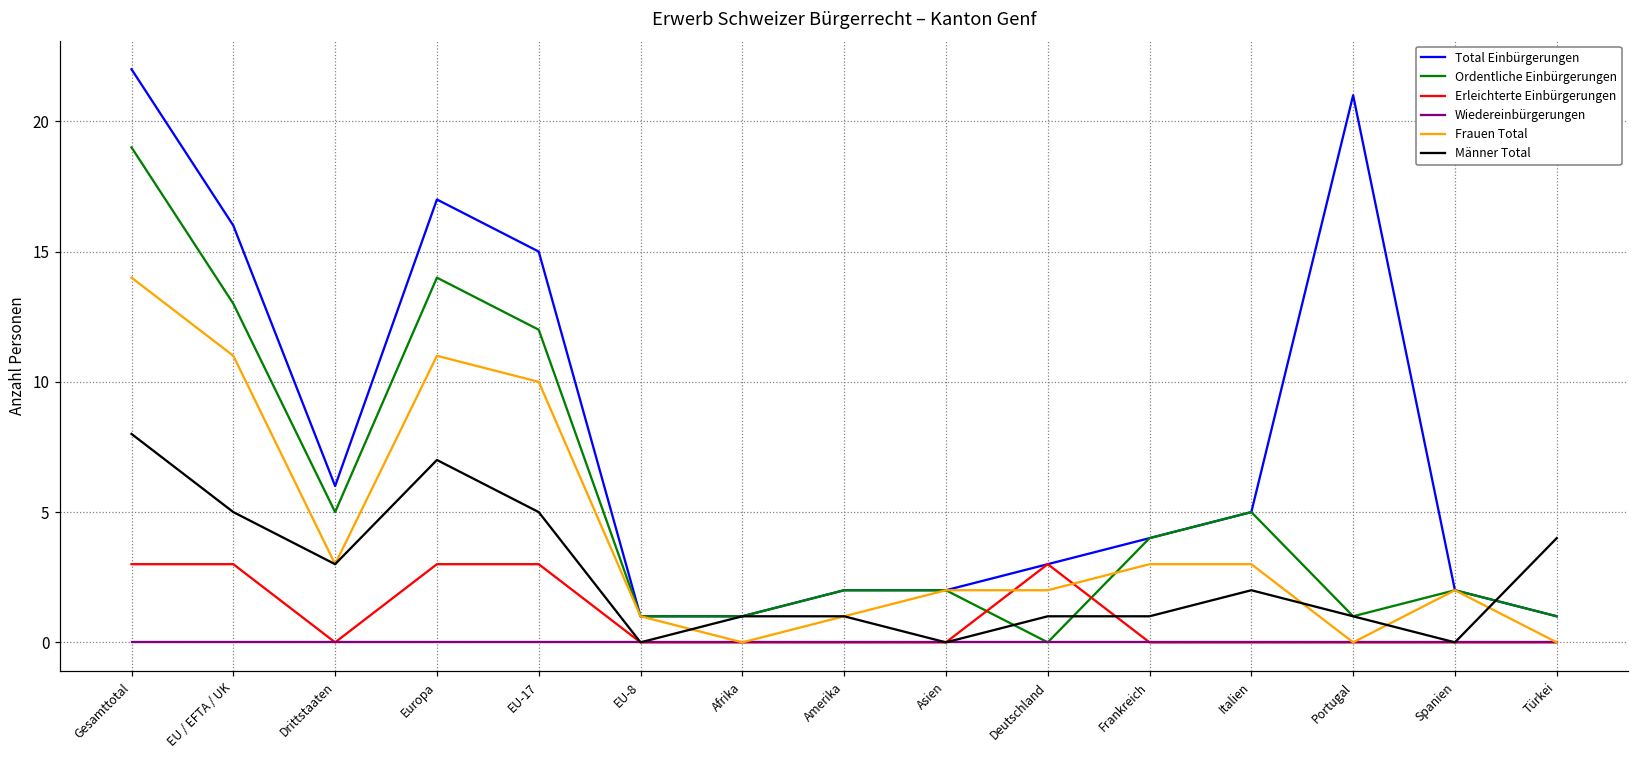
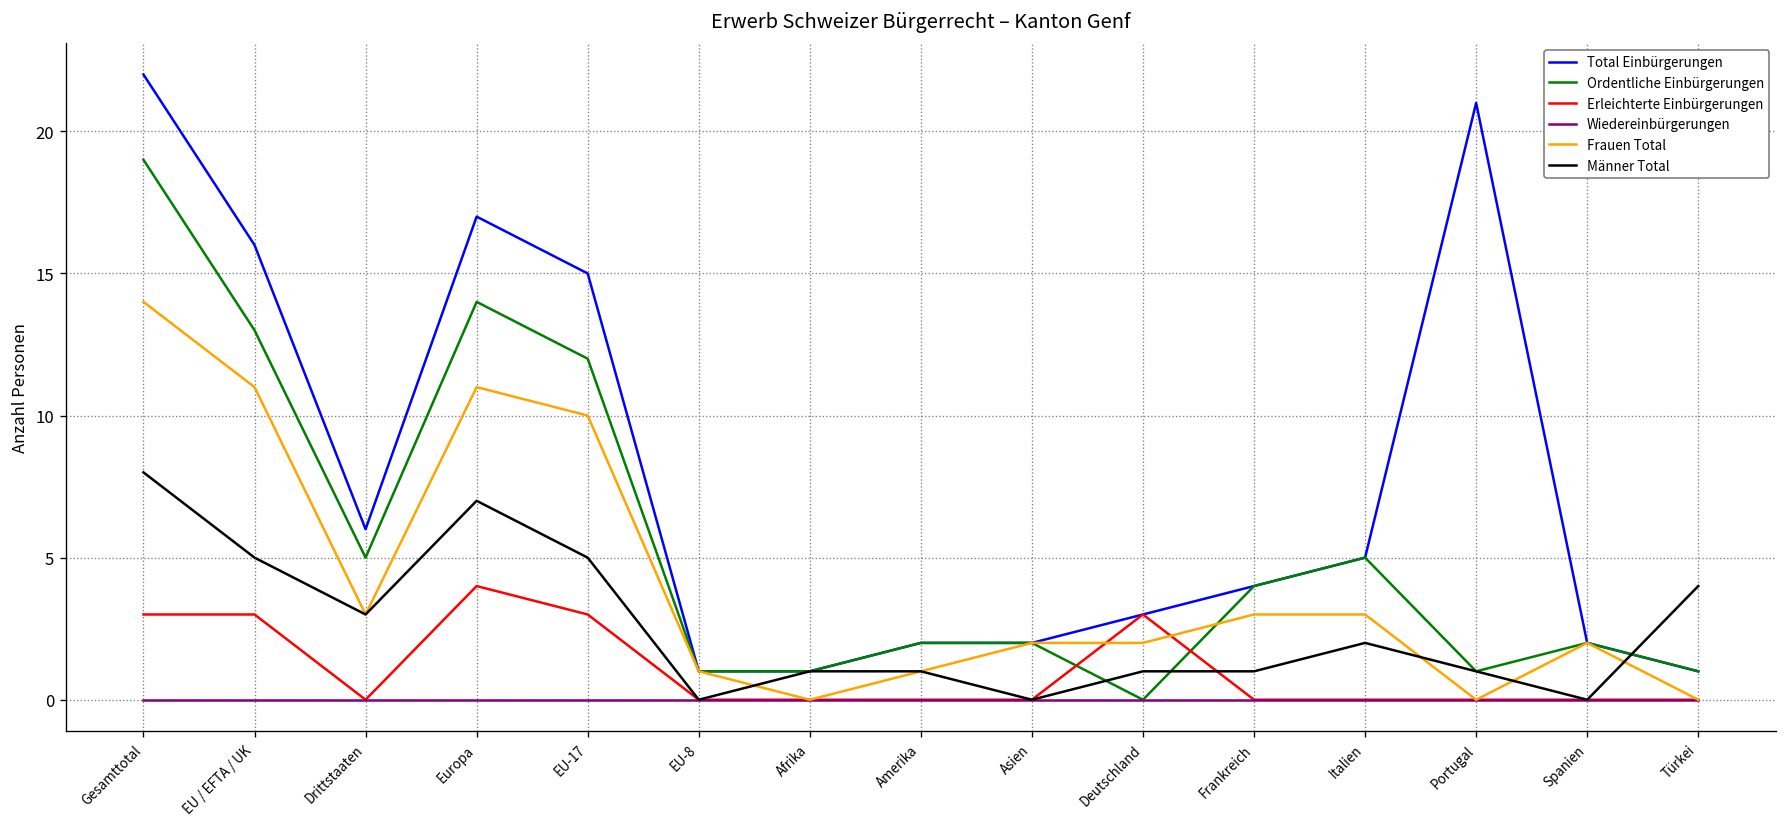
  {
    "Total Einbürgerungen": {
      "Gesamttotal": 22,
      "EU / EFTA / UK": 16,
      "Drittstaaten": 6,
      "Europa": 17,
      "EU-17": 15,
      "Portugal": 21
    },
    "Ordentliche Einbürgerungen": {
      "Gesamttotal": 19,
      "EU / EFTA / UK": 13,
      "Drittstaaten": 5,
      "Europa": 14,
      "EU-17": 12
    },
    "Erleichterte Einbürgerungen": {
      "Gesamttotal": 3,
      "EU / EFTA / UK": 3,
-     "Europa": 3,
+     "Europa": 4,
      "EU-17": 3
    },
    "Wiedereinbürgerungen": {
      "Gesamttotal": 0,
      "EU / EFTA / UK": 0,
      "Europa": 0,
      "EU-17": 0
    },
    "Frauen Total": {
      "Gesamttotal": 14,
      "EU / EFTA / UK": 11,
      "Europa": 11,
      "EU-17": 10,
      "Deutschland": 2,
      "Frankreich": 3,
      "Italien": 3
    },
    "Männer Total": {
      "Gesamttotal": 8,
      "EU / EFTA / UK": 5,
      "Europa": 7,
      "EU-17": 5,
      "Deutschland": 1,
      "Frankreich": 1,
      "Italien": 2,
      "Türkei": 4
    }
  }
